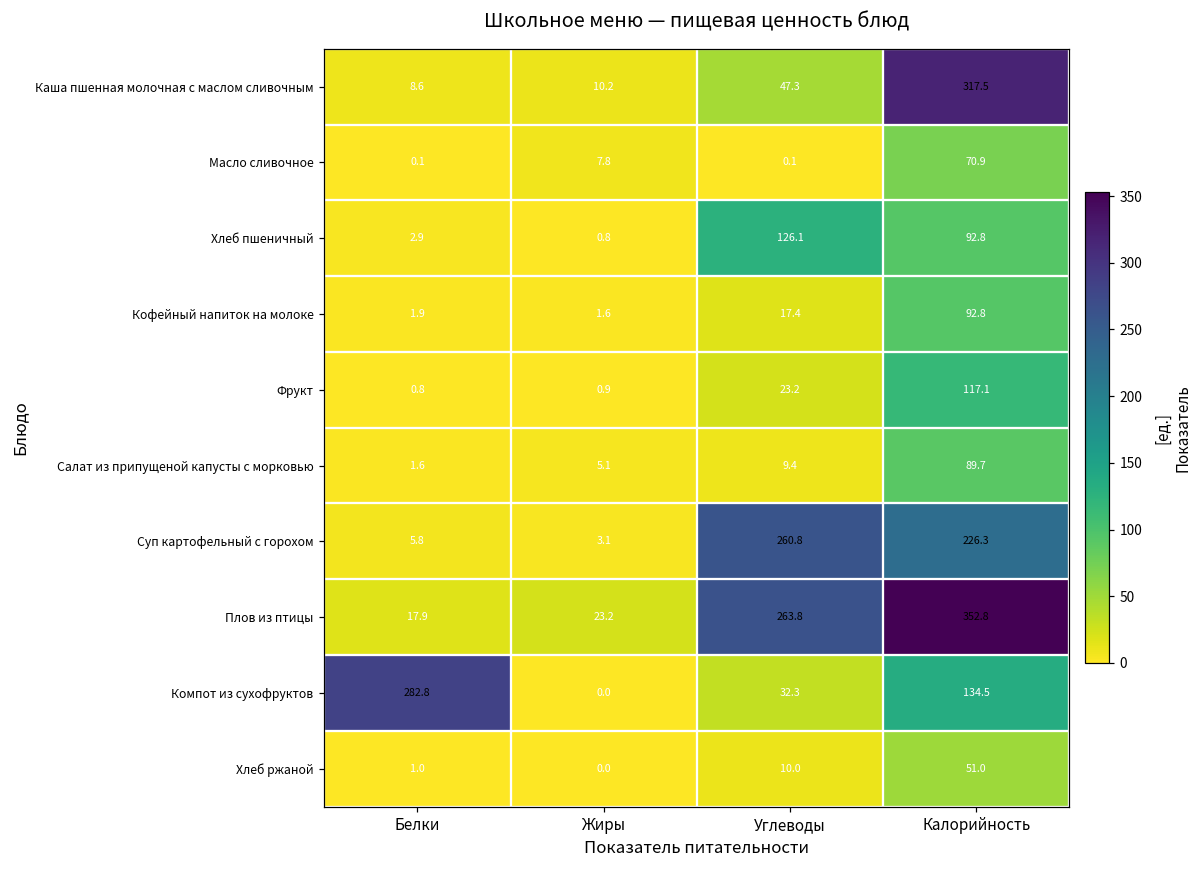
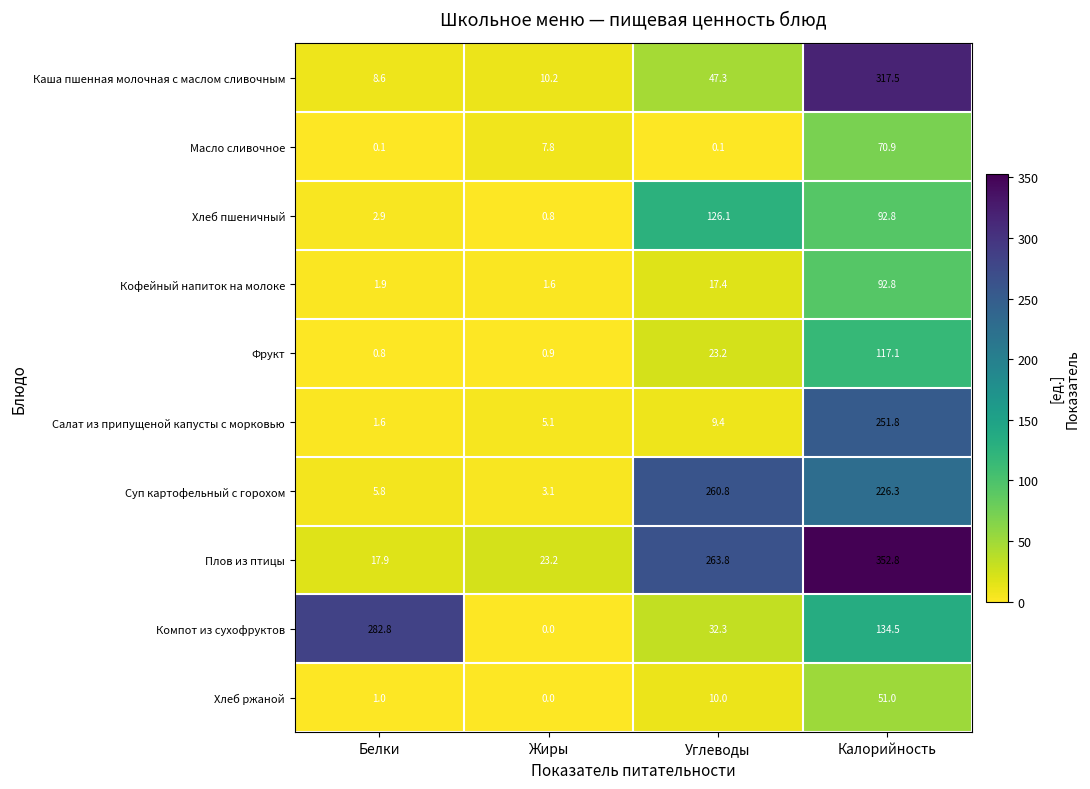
  {
    "Каша пшенная молочная с маслом сливочным": {
      "Белки": 8.6,
      "Жиры": 10.2,
      "Углеводы": 47.3,
      "Калорийность": 317.5
    },
    "Масло сливочное": {
      "Белки": 0.1,
      "Жиры": 7.8,
      "Углеводы": 0.1,
      "Калорийность": 70.9
    },
    "Хлеб пшеничный": {
      "Белки": 2.9,
      "Жиры": 0.8,
      "Углеводы": 126.1,
      "Калорийность": 92.8
    },
    "Кофейный напиток на молоке": {
      "Белки": 1.9,
      "Жиры": 1.6,
      "Углеводы": 17.4,
      "Калорийность": 92.8
    },
    "Фрукт": {
      "Белки": 0.8,
      "Жиры": 0.9,
      "Углеводы": 23.2,
      "Калорийность": 117.1
    },
    "Салат из припущеной капусты с морковью": {
      "Белки": 1.6,
      "Жиры": 5.1,
      "Углеводы": 9.4,
-     "Калорийность": 89.7
+     "Калорийность": 251.8
    },
    "Суп картофельный с горохом": {
      "Белки": 5.8,
      "Жиры": 3.1,
      "Углеводы": 260.8,
      "Калорийность": 226.3
    },
    "Плов из птицы": {
      "Белки": 17.9,
      "Жиры": 23.2,
      "Углеводы": 263.8,
      "Калорийность": 352.8
    },
    "Компот из сухофруктов": {
      "Белки": 282.8,
      "Жиры": 0.0,
      "Углеводы": 32.3,
      "Калорийность": 134.5
    },
    "Хлеб ржаной": {
      "Белки": 1.0,
      "Жиры": 0.0,
      "Углеводы": 10.0,
      "Калорийность": 51.0
    }
  }
